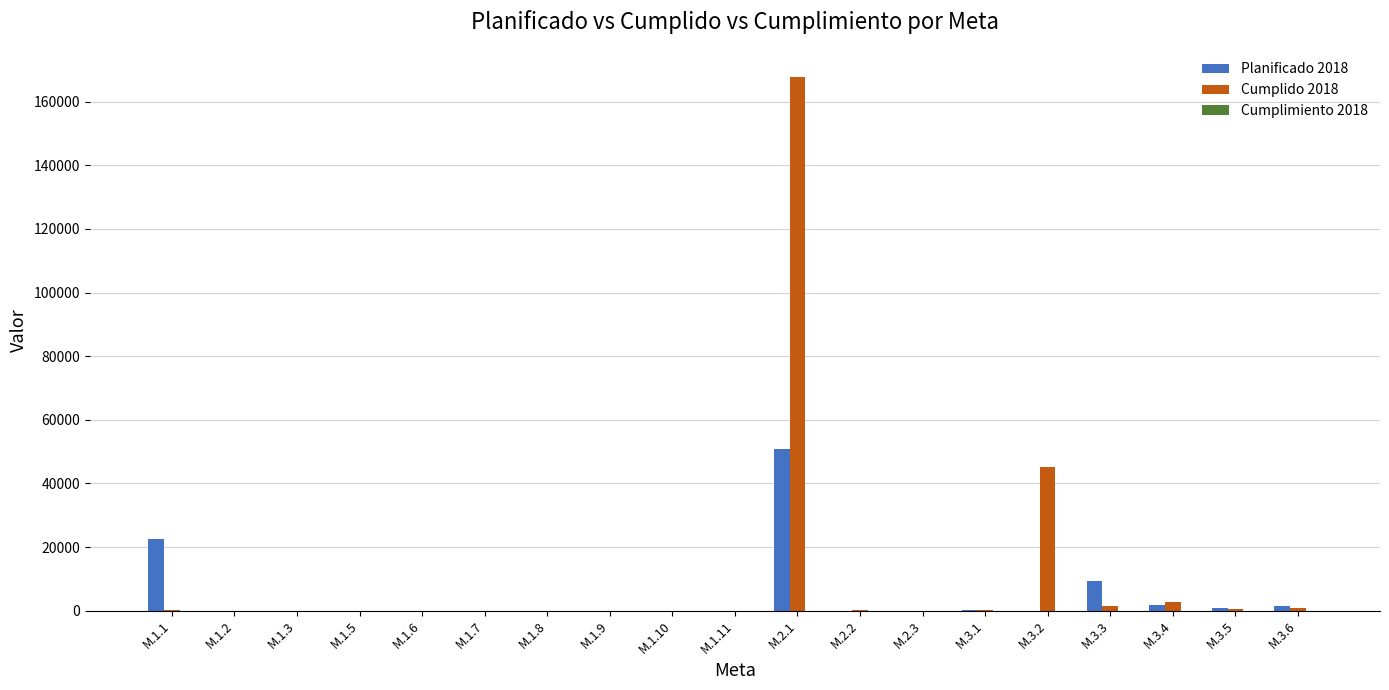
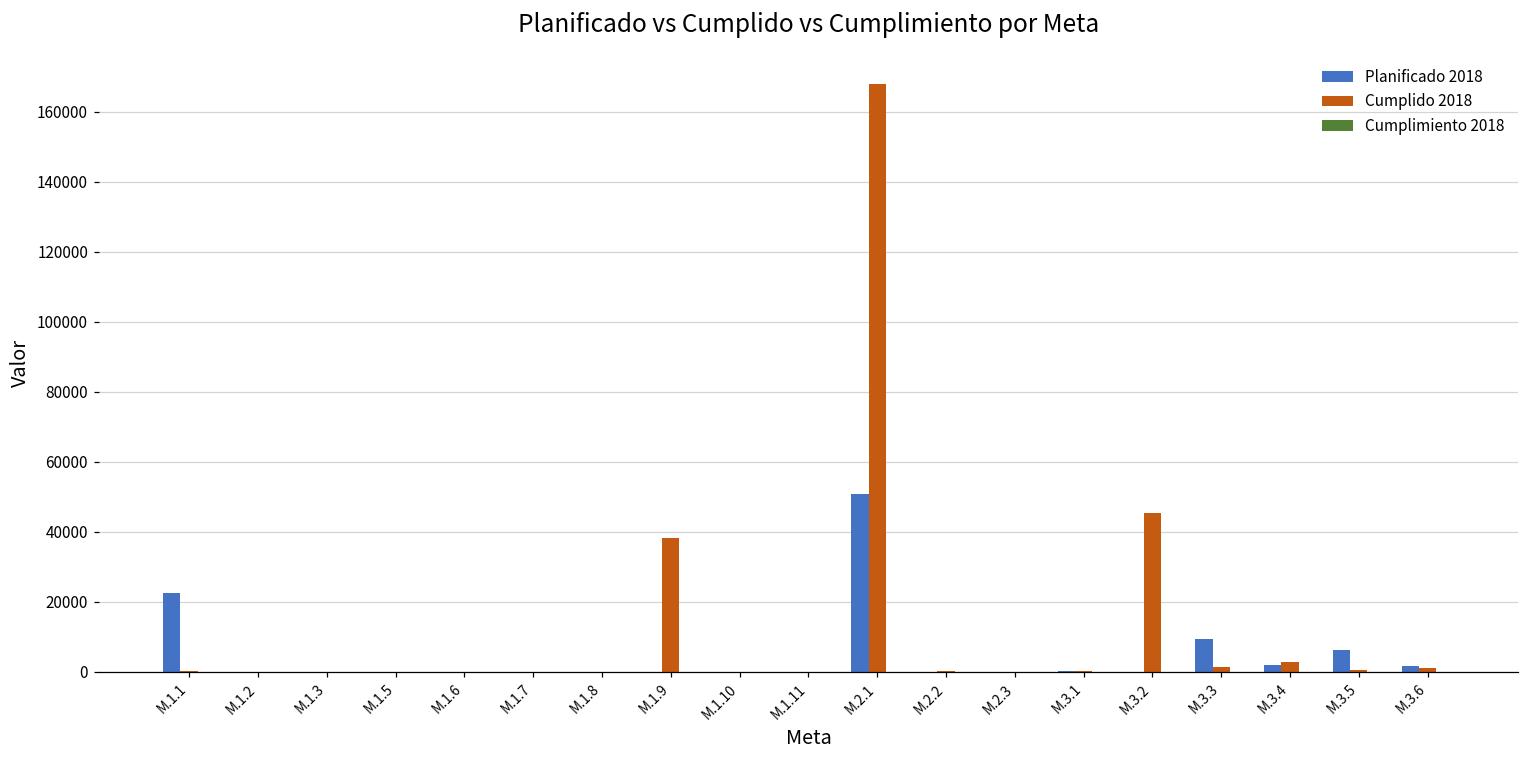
  {
    "Planificado 2018": {
      "M.1.1": 22000,
      "M.2.1": 51000,
      "M.3.3": 9000,
      "M.3.4": 2000,
-     "M.3.5": 1000,
+     "M.3.5": 6000,
      "M.3.6": 2000
    },
    "Cumplido 2018": {
-     "M.1.9": 0,
+     "M.1.9": 38000,
      "M.2.1": 168000,
      "M.3.2": 45000,
      "M.3.3": 2000,
      "M.3.4": 3000,
      "M.3.6": 1000
    }
  }
